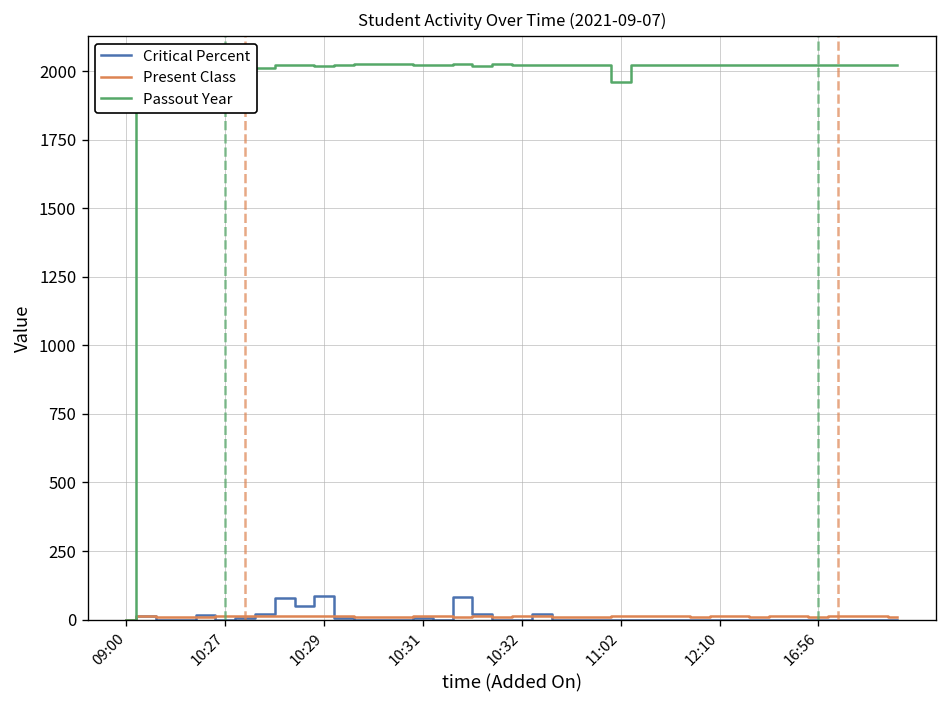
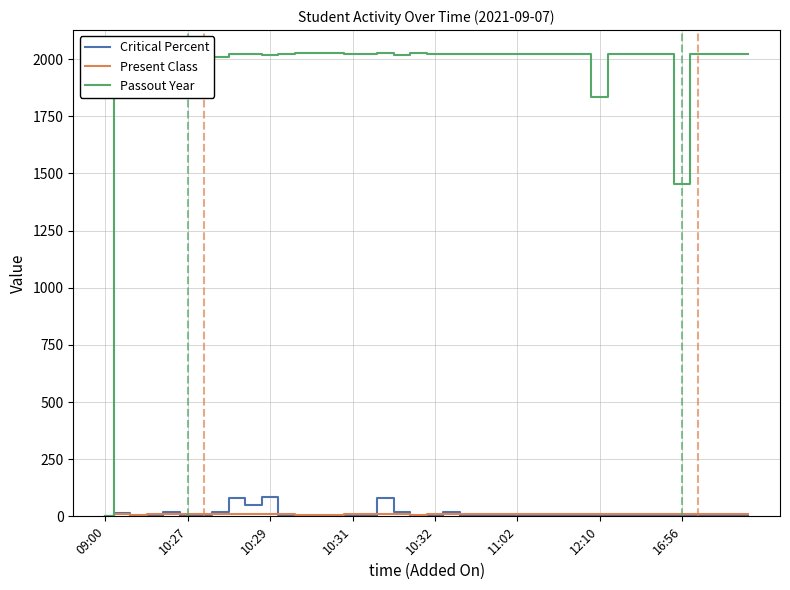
  {
    "Critical Percent": {
      "10:27": 0,
      "11:02": 0,
      "12:10": 0
    },
    "Present Class": {
      "10:27": 10,
      "11:02": 10,
      "12:10": 10
    },
    "Passout Year": {
-     "11:02": 1960,
-     "12:10": 2020,
-     "16:56": 2020
+     "11:02": 2020,
+     "12:10": 1830,
+     "16:56": 1460
    }
  }
